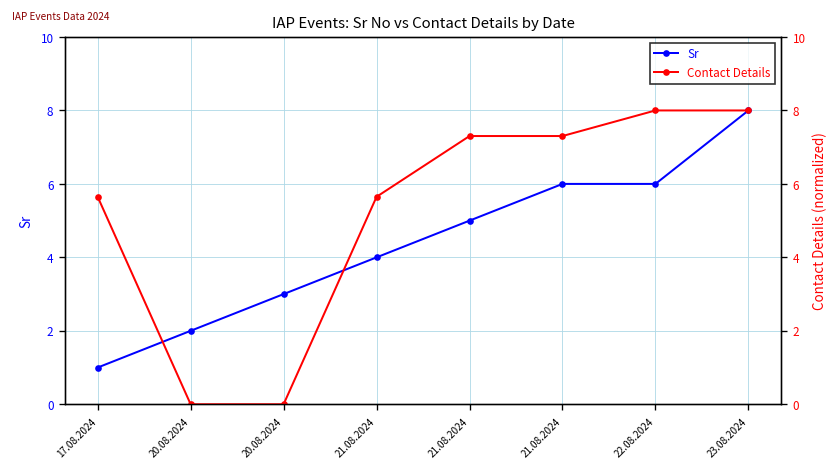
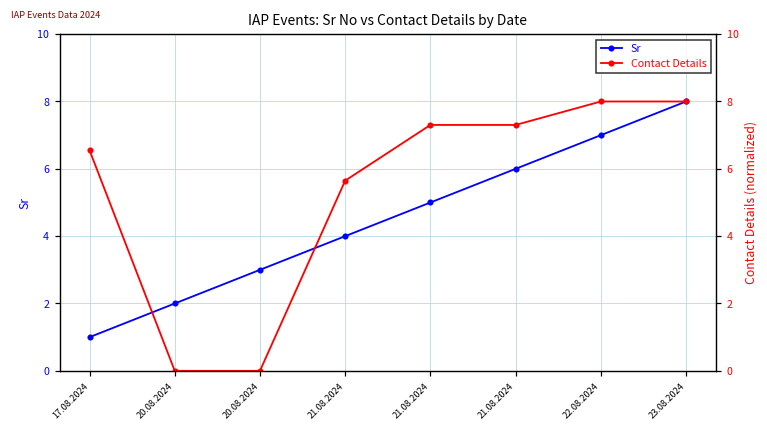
  {
    "Sr": {
      "17.08.2024": 1,
-     "22.08.2024": 6,
+     "22.08.2024": 7,
      "23.08.2024": 8
    },
    "Contact Details": {
-     "17.08.2024": 5.6,
+     "17.08.2024": 6.6,
      "22.08.2024": 8.0,
      "23.08.2024": 8.0
    }
  }
